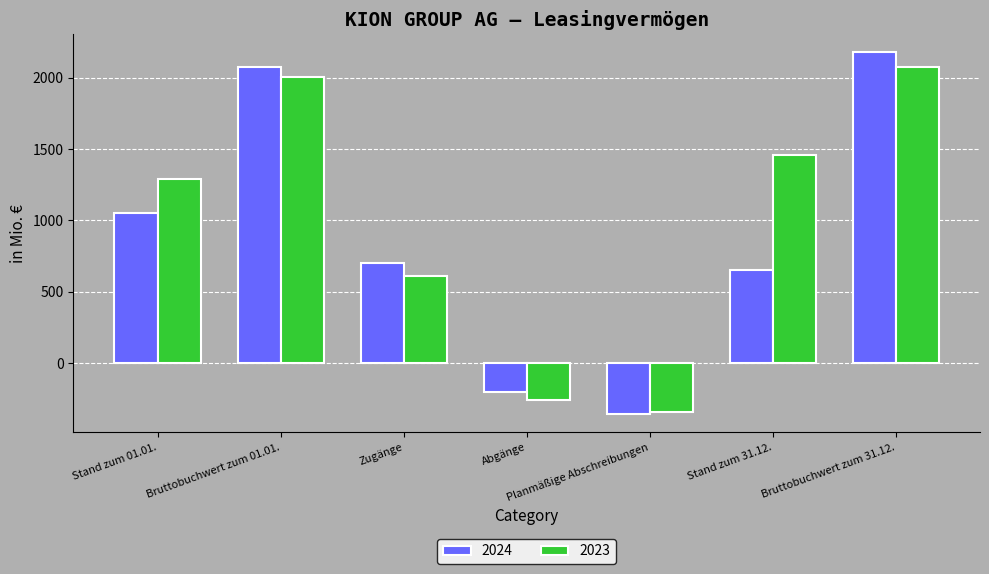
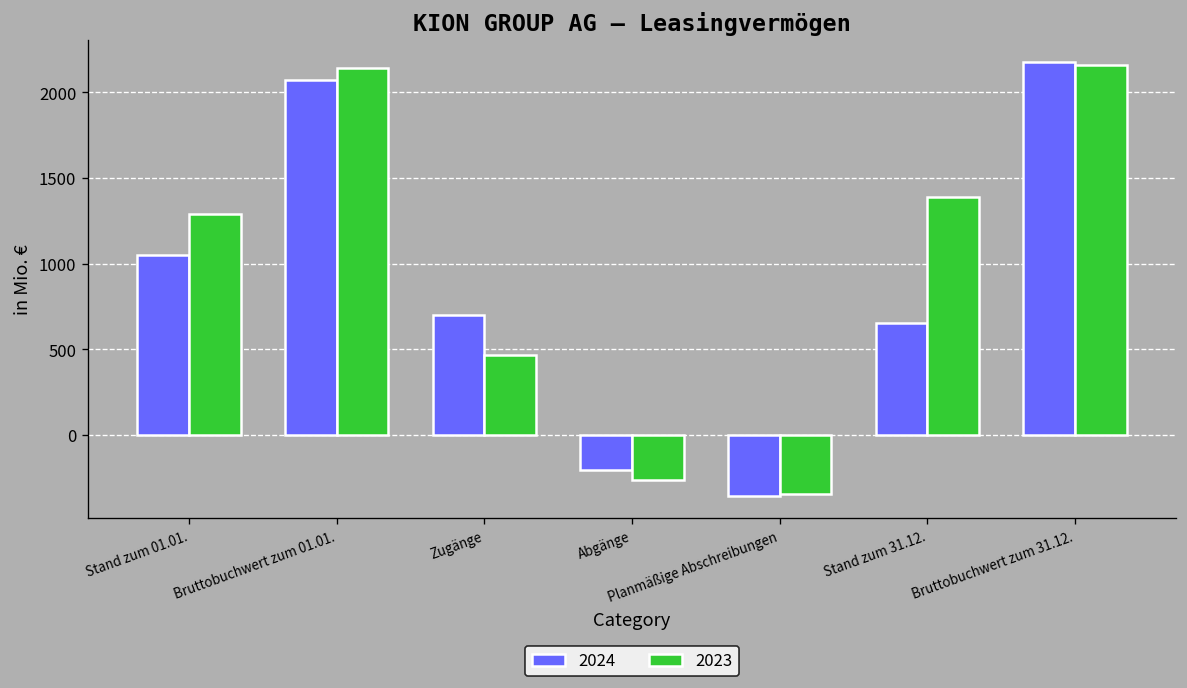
  {
    "2024": {
      "Stand zum 01.01.": 1050,
      "Bruttobuchwert zum 01.01.": 2080,
      "Zugänge": 700,
      "Abgänge": -210,
      "Planmäßige Abschreibungen": -360,
      "Stand zum 31.12.": 650,
      "Bruttobuchwert zum 31.12.": 2180
    },
    "2023": {
      "Stand zum 01.01.": 1290,
-     "Bruttobuchwert zum 01.01.": 2000,
-     "Zugänge": 610,
+     "Bruttobuchwert zum 01.01.": 2140,
+     "Zugänge": 470,
      "Abgänge": -260,
      "Planmäßige Abschreibungen": -340,
-     "Stand zum 31.12.": 1450,
-     "Bruttobuchwert zum 31.12.": 2080
+     "Stand zum 31.12.": 1390,
+     "Bruttobuchwert zum 31.12.": 2160
    }
  }
